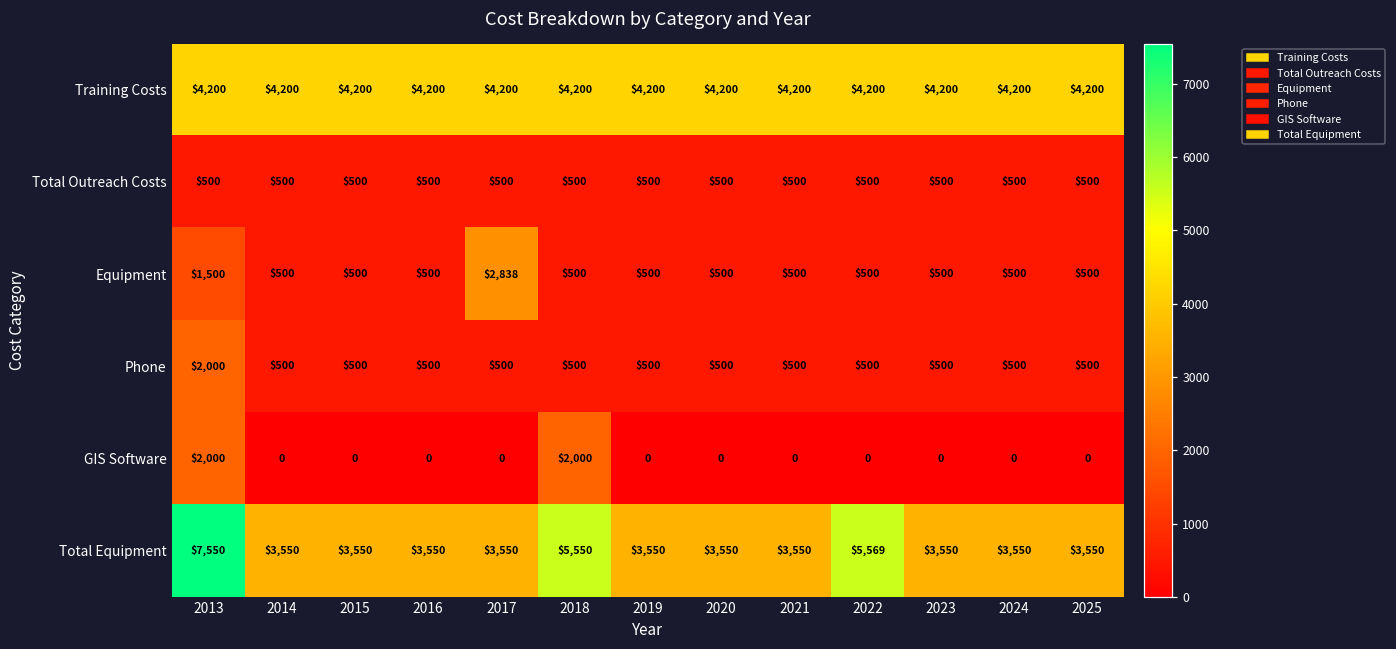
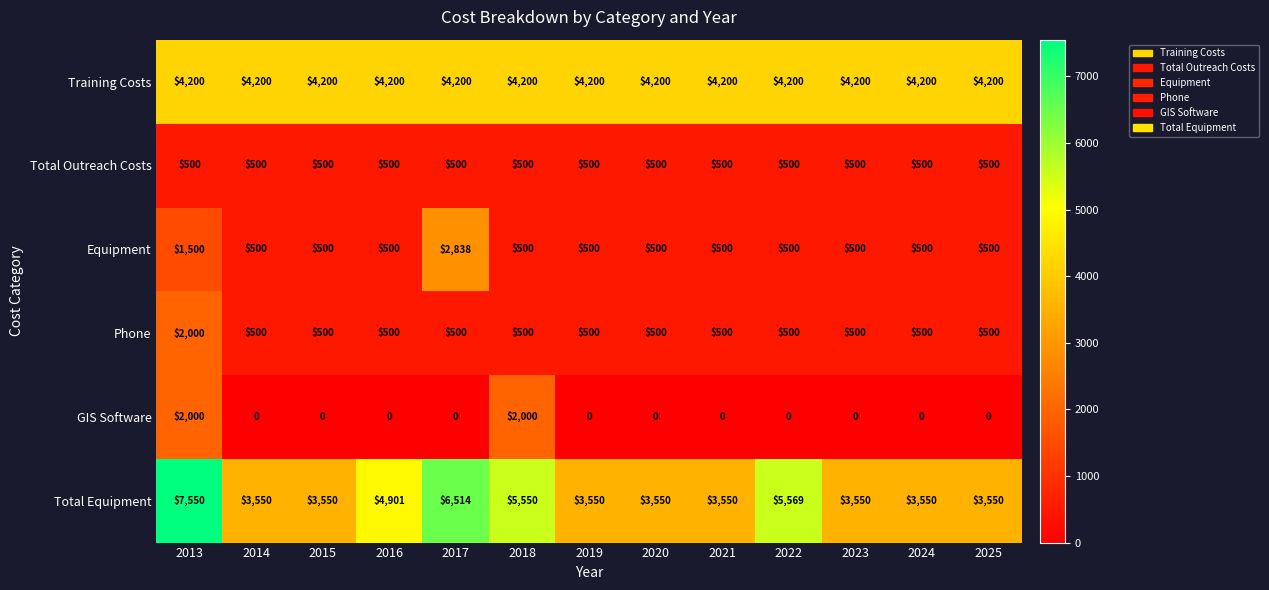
  {
    "Training Costs": {
      "2013": "$4,200",
      "2014": "$4,200",
      "2015": "$4,200",
      "2016": "$4,200",
      "2017": "$4,200",
      "2018": "$4,200",
      "2019": "$4,200",
      "2020": "$4,200",
      "2021": "$4,200",
      "2022": "$4,200",
      "2023": "$4,200",
      "2024": "$4,200",
      "2025": "$4,200"
    },
    "Total Outreach Costs": {
      "2013": "$500",
      "2014": "$500",
      "2015": "$500",
      "2016": "$500",
      "2017": "$500",
      "2018": "$500",
      "2019": "$500",
      "2020": "$500",
      "2021": "$500",
      "2022": "$500",
      "2023": "$500",
      "2024": "$500",
      "2025": "$500"
    },
    "Equipment": {
      "2013": "$1,500",
      "2014": "$500",
      "2015": "$500",
      "2016": "$500",
      "2017": "$2,838",
      "2018": "$500",
      "2019": "$500",
      "2020": "$500",
      "2021": "$500",
      "2022": "$500",
      "2023": "$500",
      "2024": "$500",
      "2025": "$500"
    },
    "Phone": {
      "2013": "$2,000",
      "2014": "$500",
      "2015": "$500",
      "2016": "$500",
      "2017": "$500",
      "2018": "$500",
      "2019": "$500",
      "2020": "$500",
      "2021": "$500",
      "2022": "$500",
      "2023": "$500",
      "2024": "$500",
      "2025": "$500"
    },
    "GIS Software": {
      "2013": "$2,000",
      "2014": "0",
      "2015": "0",
      "2016": "0",
      "2017": "0",
      "2018": "$2,000",
      "2019": "0",
      "2020": "0",
      "2021": "0",
      "2022": "0",
      "2023": "0",
      "2024": "0",
      "2025": "0"
    },
    "Total Equipment": {
      "2013": "$7,550",
      "2014": "$3,550",
      "2015": "$3,550",
-     "2016": "$3,550",
-     "2017": "$3,550",
+     "2016": "$4,901",
+     "2017": "$6,514",
      "2018": "$5,550",
      "2019": "$3,550",
      "2020": "$3,550",
      "2021": "$3,550",
      "2022": "$5,569",
      "2023": "$3,550",
      "2024": "$3,550",
      "2025": "$3,550"
    }
  }
